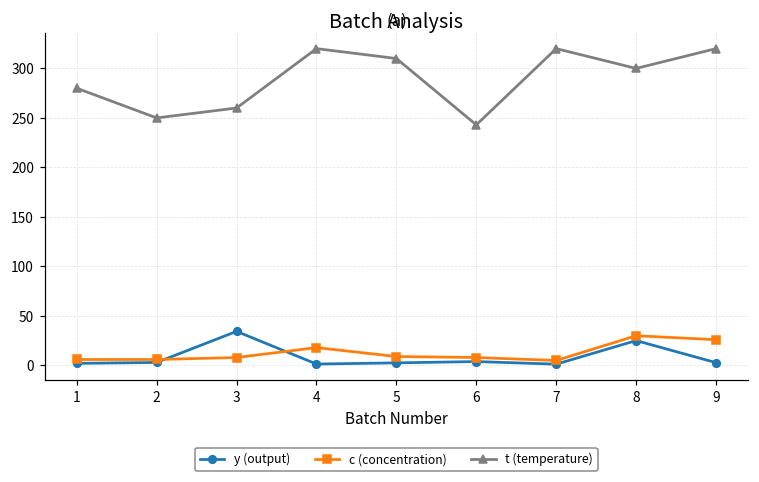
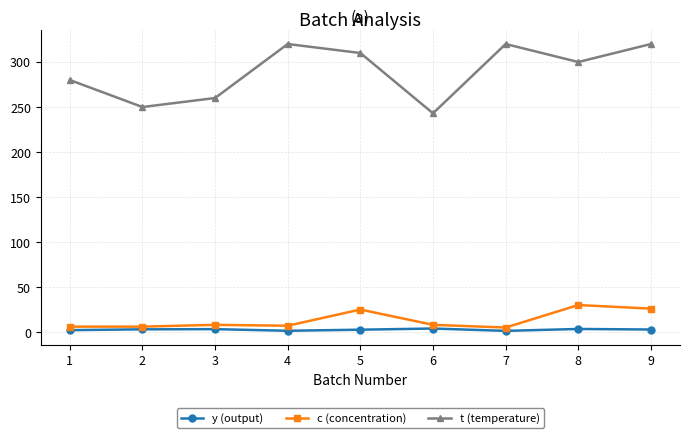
  {
    "y (output)": {
      "1": 0,
      "2": 0,
-     "3": 30,
+     "3": 0,
      "4": 0,
      "5": 0,
      "6": 0,
      "7": 0,
-     "8": 30,
+     "8": 0,
      "9": 0
    },
    "c (concentration)": {
      "1": 10,
      "2": 10,
      "3": 10,
-     "4": 20,
-     "5": 10,
+     "4": 10,
+     "5": 30,
      "6": 10,
      "7": 10,
      "8": 30,
      "9": 30
    },
    "t (temperature)": {
      "1": 280,
      "2": 250,
      "3": 260,
      "4": 320,
      "5": 310,
      "6": 240,
      "7": 320,
      "8": 300,
      "9": 320
    }
  }
